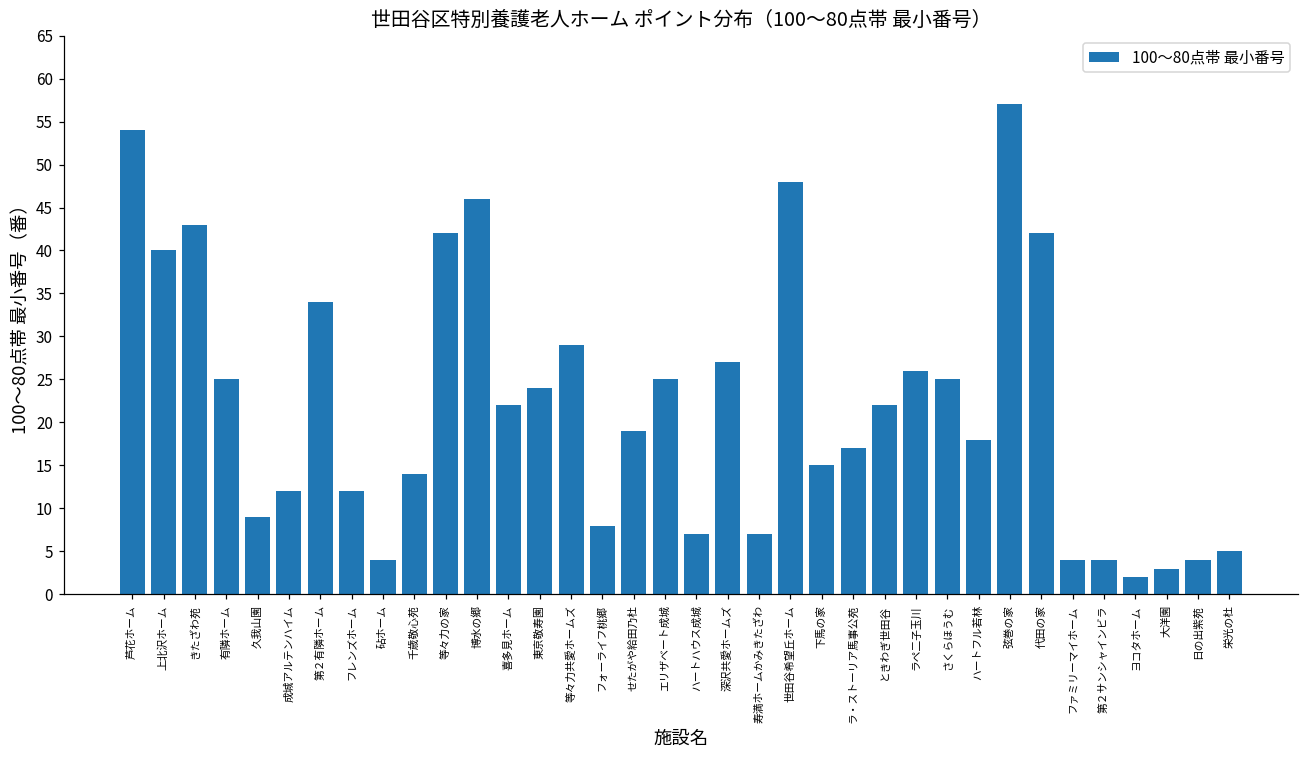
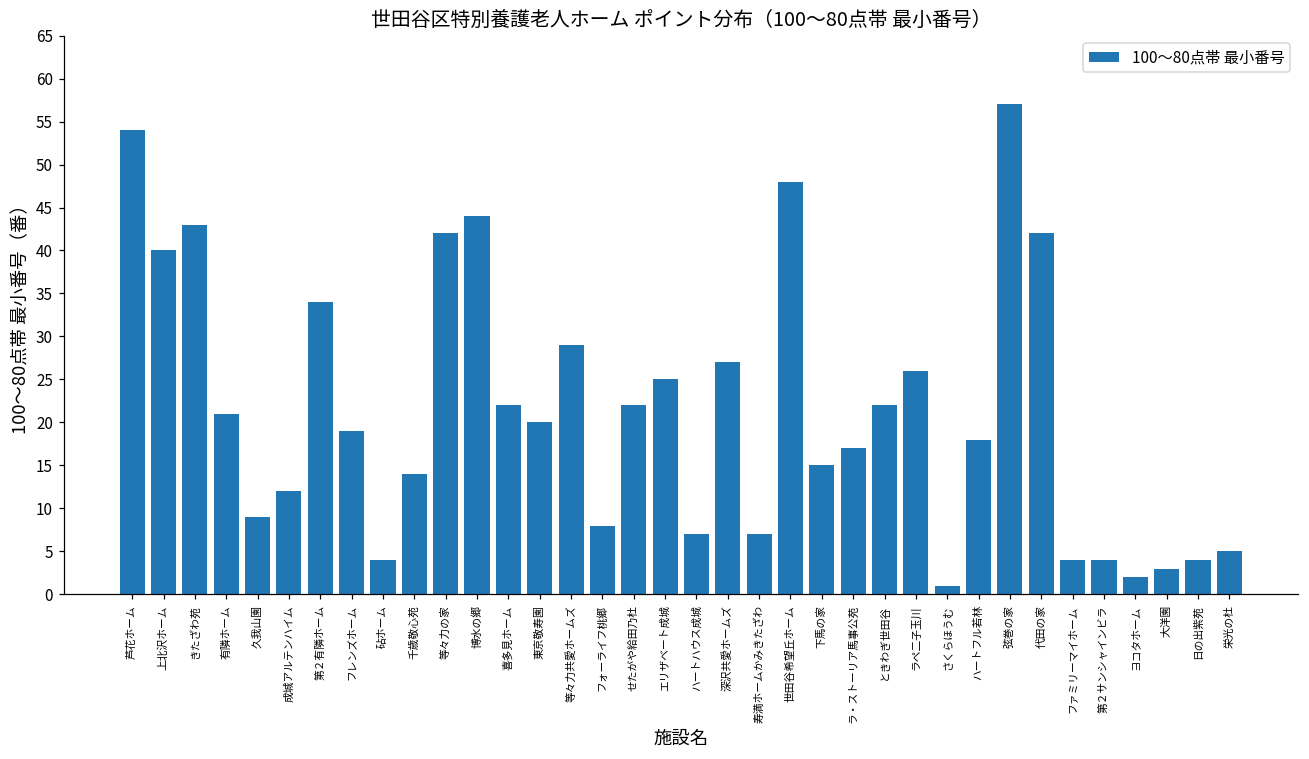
  {
    "芦花ホーム": 54,
    "上北沢ホーム": 40,
    "きたざわ苑": 43,
-   "有隣ホーム": 25,
+   "有隣ホーム": 21,
    "久我山園": 9,
    "成城アルテンハイム": 12,
    "第２有隣ホーム": 34,
-   "フレンズホーム": 12,
+   "フレンズホーム": 19,
    "砧ホーム": 4,
    "千歳敬心苑": 14,
    "等々力の家": 42,
-   "博水の郷": 46,
+   "博水の郷": 44,
    "喜多見ホーム": 22,
-   "東京敬寿園": 24,
+   "東京敬寿園": 20,
    "等々力共愛ホームズ": 29,
    "フォーライフ桃郷": 8,
-   "せたがや給田乃杜": 19,
+   "せたがや給田乃杜": 22,
    "エリザベート成城": 25,
    "ハートハウス成城": 7,
    "深沢共愛ホームズ": 27,
    "寿満ホームかみきたざわ": 7,
    "世田谷希望丘ホーム": 48,
    "下馬の家": 15,
    "ラ・ストーリア馬事公苑": 17,
    "ときわぎ世田谷": 22,
    "ラペ二子玉川": 26,
-   "さくらほうむ": 25,
+   "さくらほうむ": 1,
    "ハートフル若林": 18,
    "弦巻の家": 57,
    "代田の家": 42,
    "ファミリーマイホーム": 4,
    "第２サンシャインビラ": 4,
    "ヨコタホーム": 2,
    "大洋園": 3,
    "日の出紫苑": 4,
    "栄光の杜": 5
  }
